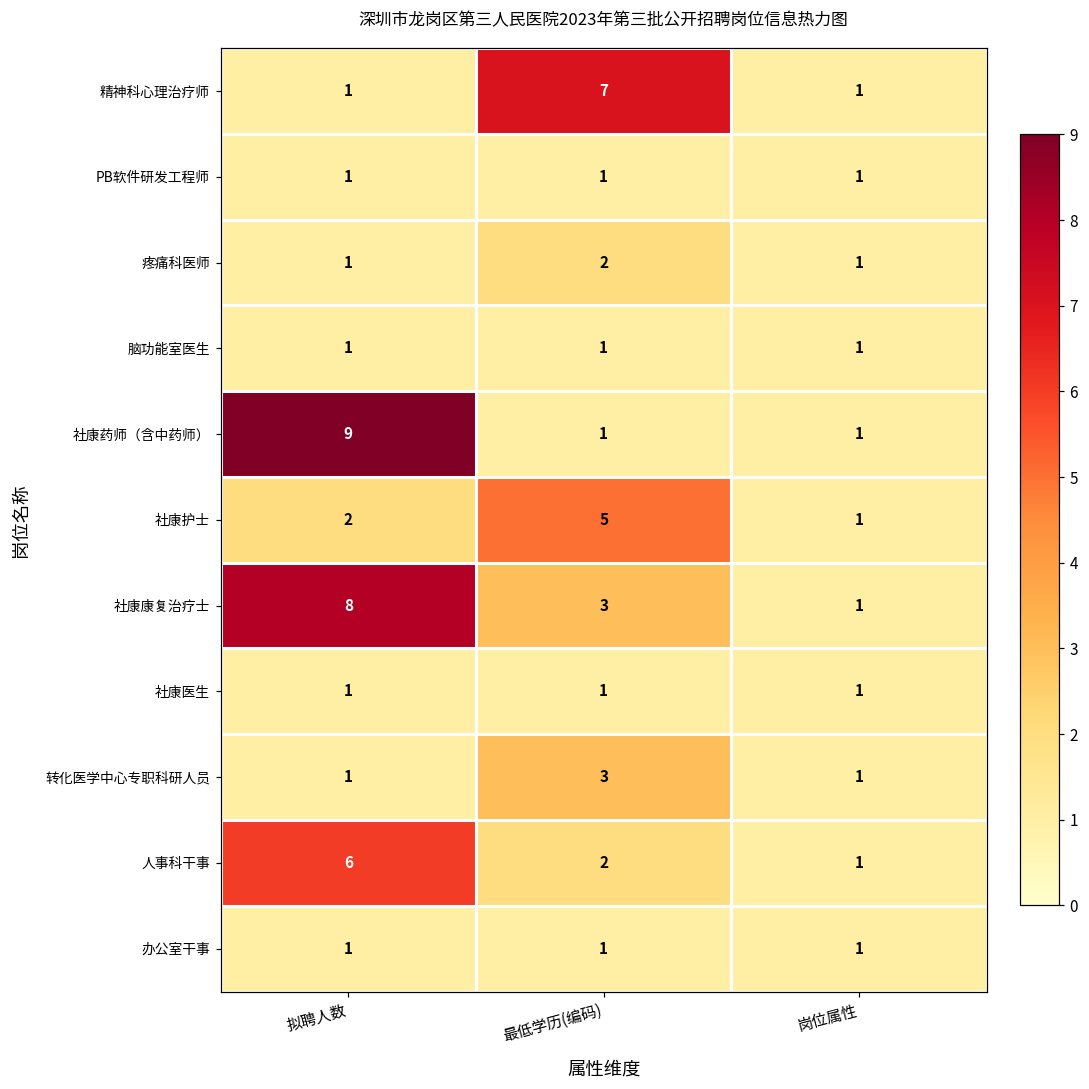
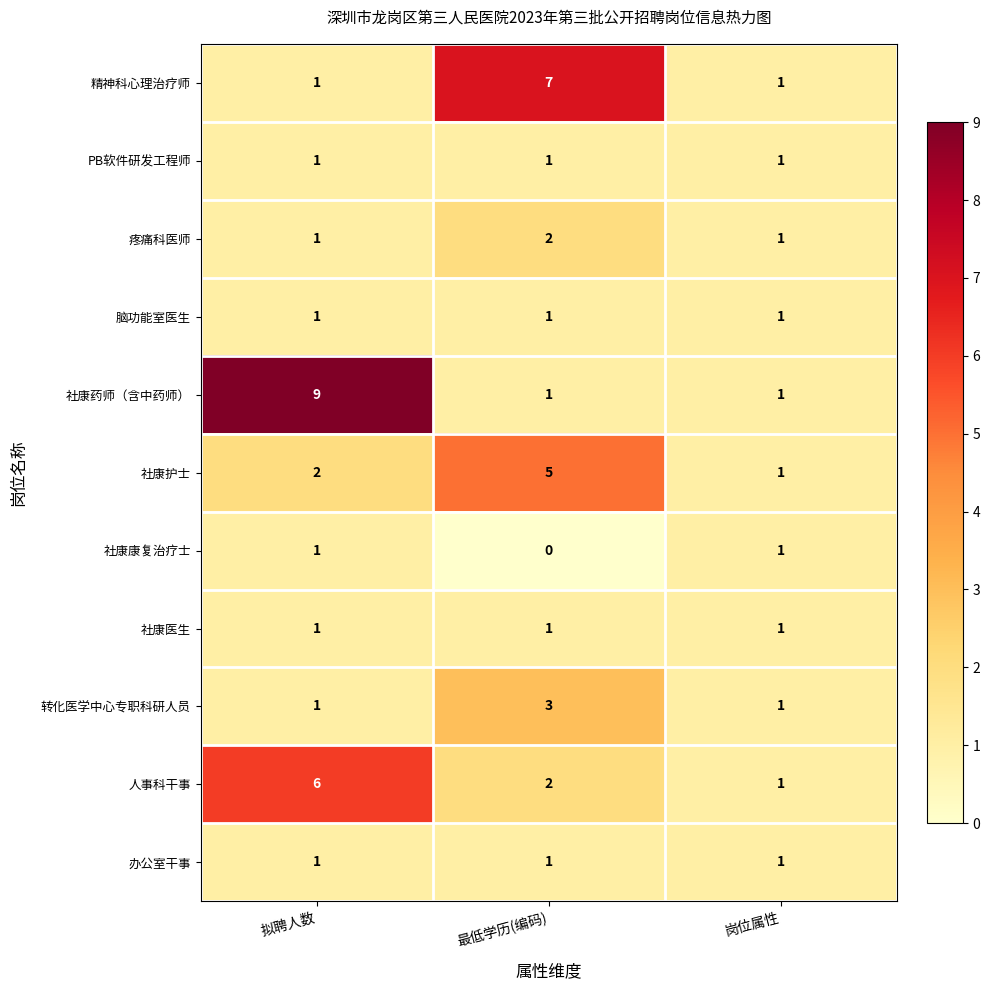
  {
    "精神科心理治疗师": {
      "拟聘人数": 1,
      "最低学历(编码)": 7,
      "岗位属性": 1
    },
    "PB软件研发工程师": {
      "拟聘人数": 1,
      "最低学历(编码)": 1,
      "岗位属性": 1
    },
    "疼痛科医师": {
      "拟聘人数": 1,
      "最低学历(编码)": 2,
      "岗位属性": 1
    },
    "脑功能室医生": {
      "拟聘人数": 1,
      "最低学历(编码)": 1,
      "岗位属性": 1
    },
    "社康药师（含中药师）": {
      "拟聘人数": 9,
      "最低学历(编码)": 1,
      "岗位属性": 1
    },
    "社康护士": {
      "拟聘人数": 2,
      "最低学历(编码)": 5,
      "岗位属性": 1
    },
    "社康康复治疗士": {
-     "拟聘人数": 8,
-     "最低学历(编码)": 3,
+     "拟聘人数": 1,
+     "最低学历(编码)": 0,
      "岗位属性": 1
    },
    "社康医生": {
      "拟聘人数": 1,
      "最低学历(编码)": 1,
      "岗位属性": 1
    },
    "转化医学中心专职科研人员": {
      "拟聘人数": 1,
      "最低学历(编码)": 3,
      "岗位属性": 1
    },
    "人事科干事": {
      "拟聘人数": 6,
      "最低学历(编码)": 2,
      "岗位属性": 1
    },
    "办公室干事": {
      "拟聘人数": 1,
      "最低学历(编码)": 1,
      "岗位属性": 1
    }
  }
